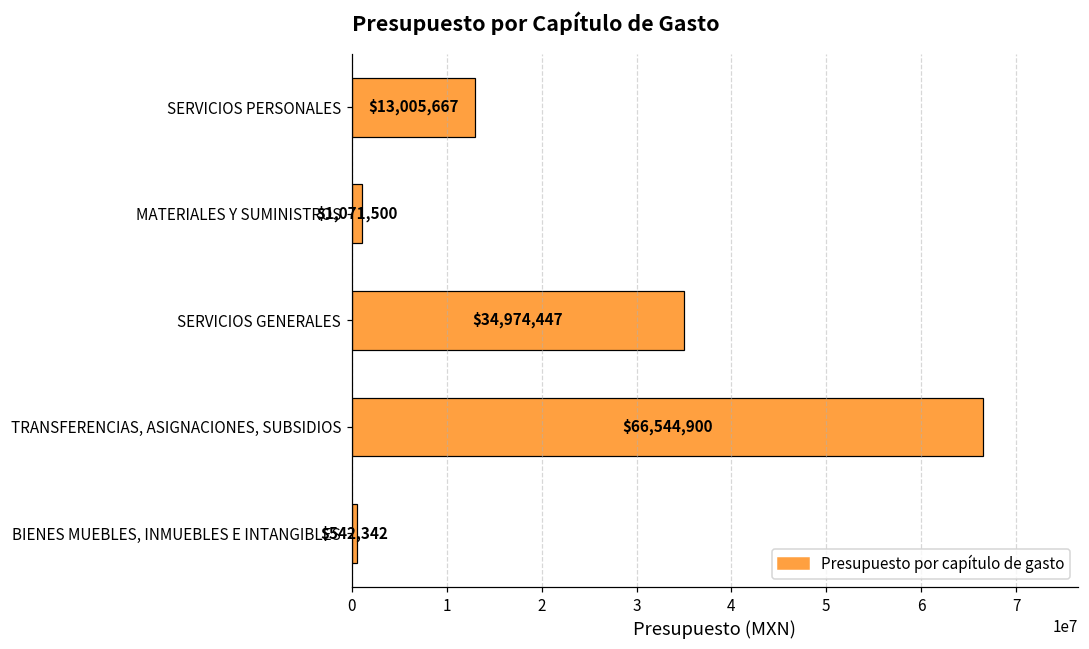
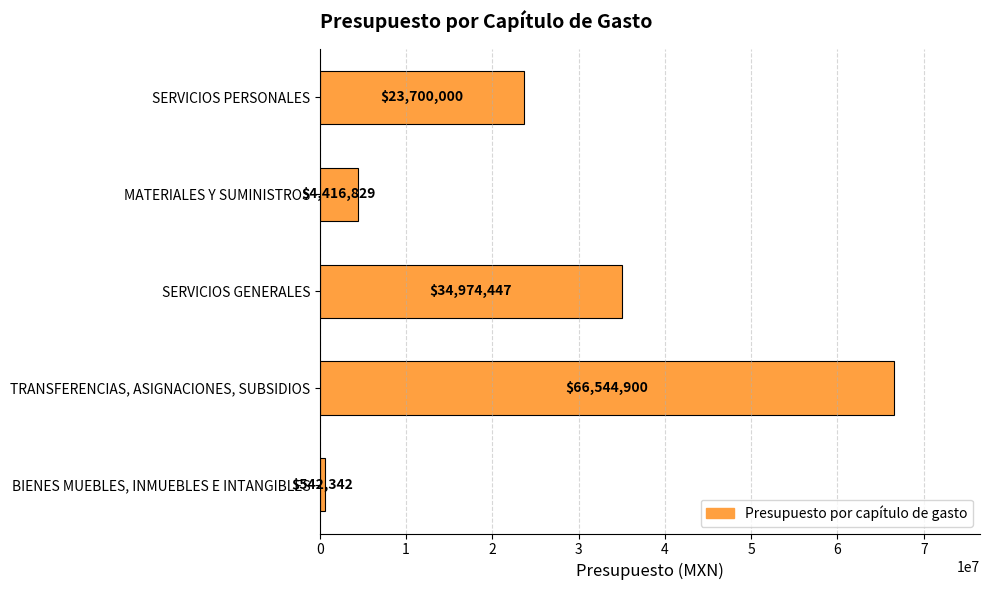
  {
-   "SERVICIOS PERSONALES": "$13,005,667",
-   "MATERIALES Y SUMINISTROS": "$1,071,500",
+   "SERVICIOS PERSONALES": "$23,700,000",
+   "MATERIALES Y SUMINISTROS": "$4,416,829",
    "SERVICIOS GENERALES": "$34,974,447",
    "TRANSFERENCIAS, ASIGNACIONES, SUBSIDIOS": "$66,544,900",
    "BIENES MUEBLES, INMUEBLES E INTANGIBLES": "$542,342"
  }
